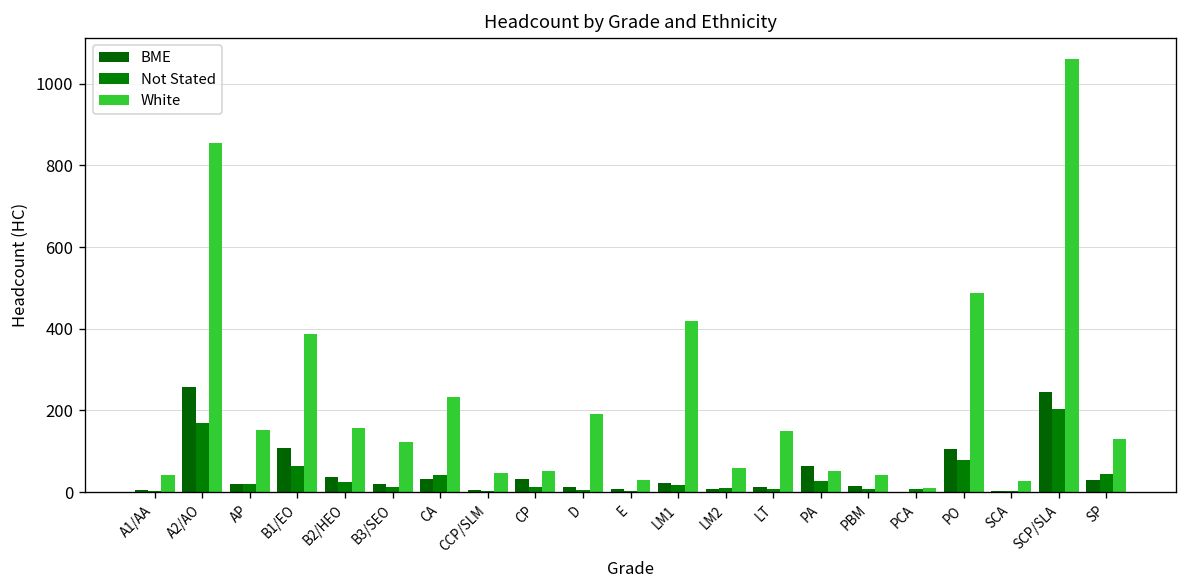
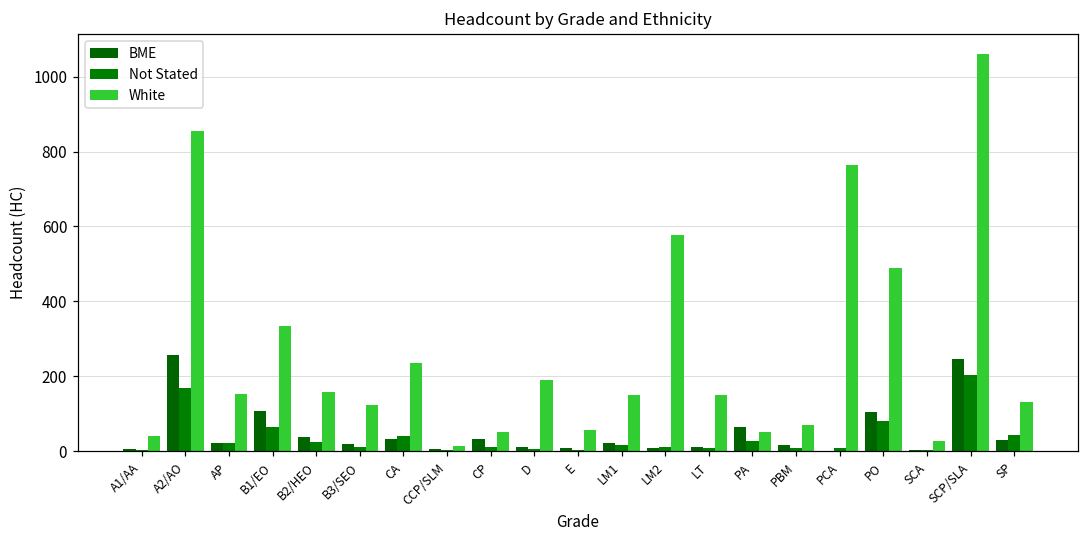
  {
    "White": {
      "A1/AA": 40,
      "A2/AO": 860,
      "AP": 150,
-     "B1/EO": 390,
+     "B1/EO": 340,
      "B2/HEO": 160,
      "B3/SEO": 120,
      "CA": 230,
-     "CCP/SLM": 50,
+     "CCP/SLM": 10,
      "CP": 50,
      "D": 190,
-     "E": 30,
-     "LM1": 420,
-     "LM2": 60,
+     "E": 60,
+     "LM1": 150,
+     "LM2": 580,
      "LT": 150,
      "PA": 50,
-     "PBM": 40,
-     "PCA": 10,
+     "PBM": 70,
+     "PCA": 760,
      "PO": 490,
      "SCA": 30,
      "SCP/SLA": 1060,
      "SP": 130
    }
  }
